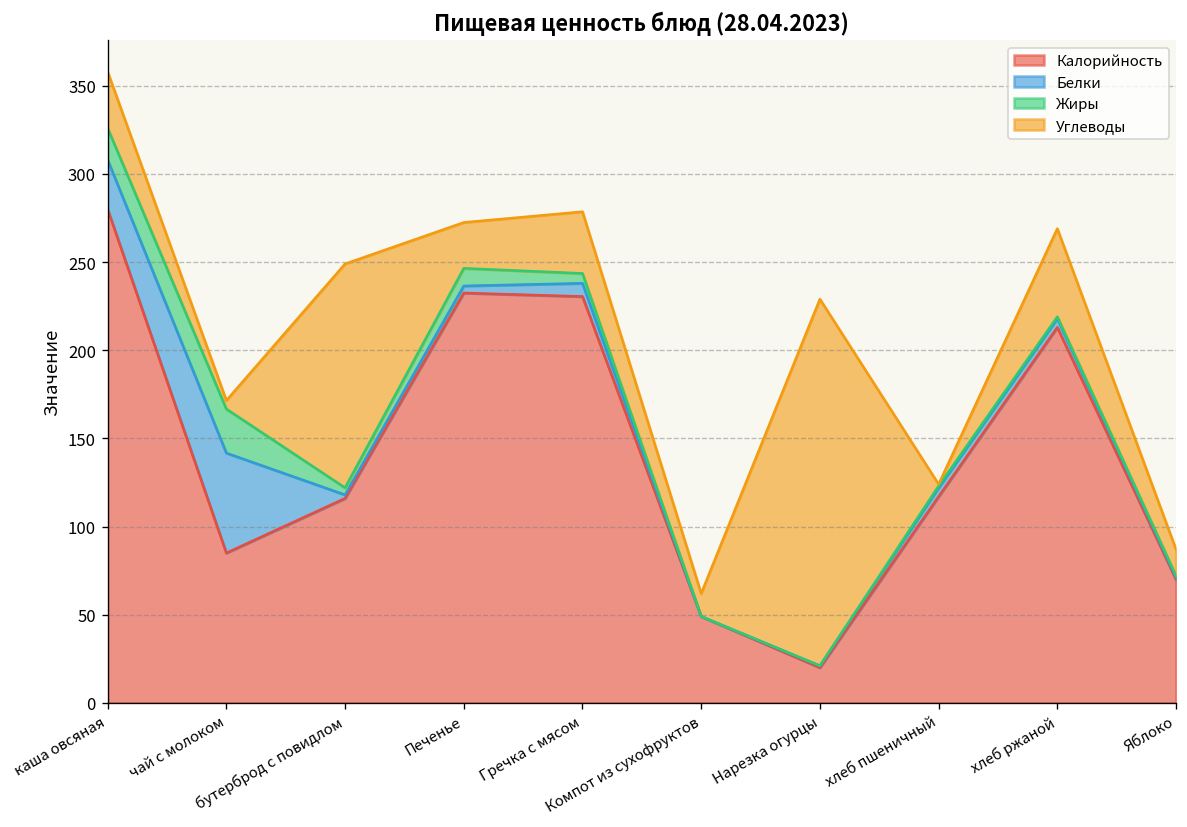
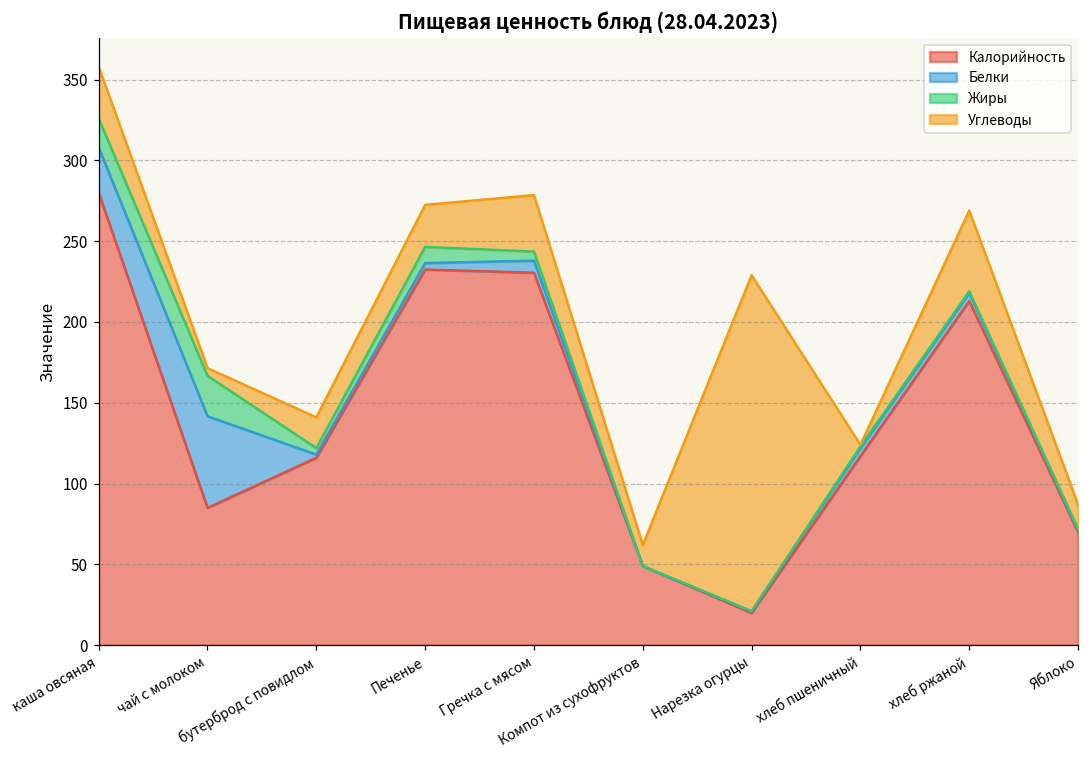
  {
    "Калорийность": {
      "каша овсяная": 280,
      "чай с молоком": 85,
      "бутерброд с повидлом": 116,
      "Печенье": 233,
      "Гречка с мясом": 231,
      "хлеб пшеничный": 117,
      "хлеб ржаной": 213
    },
    "Белки": {
      "каша овсяная": 28,
      "чай с молоком": 57,
      "бутерброд с повидлом": 2,
      "Печенье": 4,
      "Гречка с мясом": 8
    },
    "Жиры": {
      "каша овсяная": 18,
      "чай с молоком": 25,
      "бутерброд с повидлом": 4,
      "Печенье": 10,
      "Гречка с мясом": 6
    },
    "Углеводы": {
      "каша овсяная": 32,
      "чай с молоком": 5,
-     "бутерброд с повидлом": 127,
+     "бутерброд с повидлом": 19,
      "Печенье": 26,
      "Гречка с мясом": 35,
      "Компот из сухофруктов": 13,
      "Нарезка огурцы": 208,
      "хлеб ржаной": 50,
      "Яблоко": 15
    }
  }
